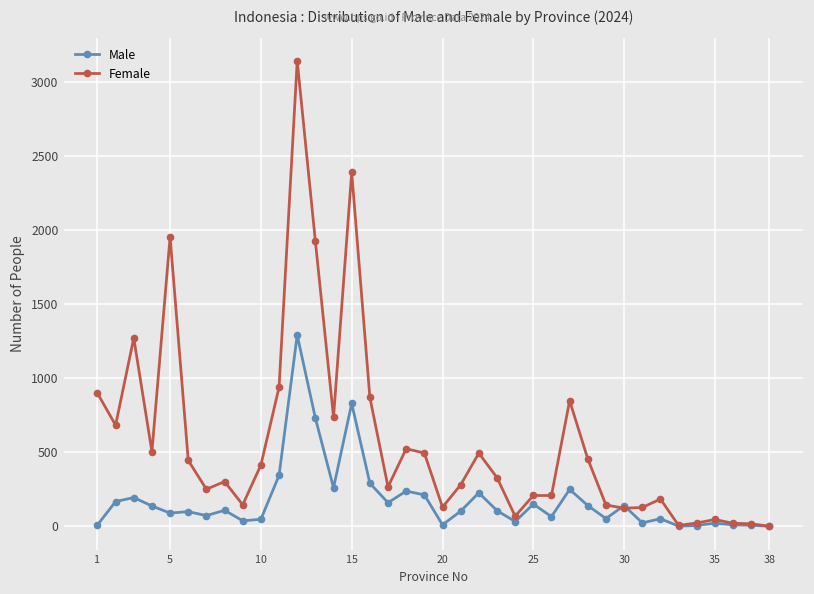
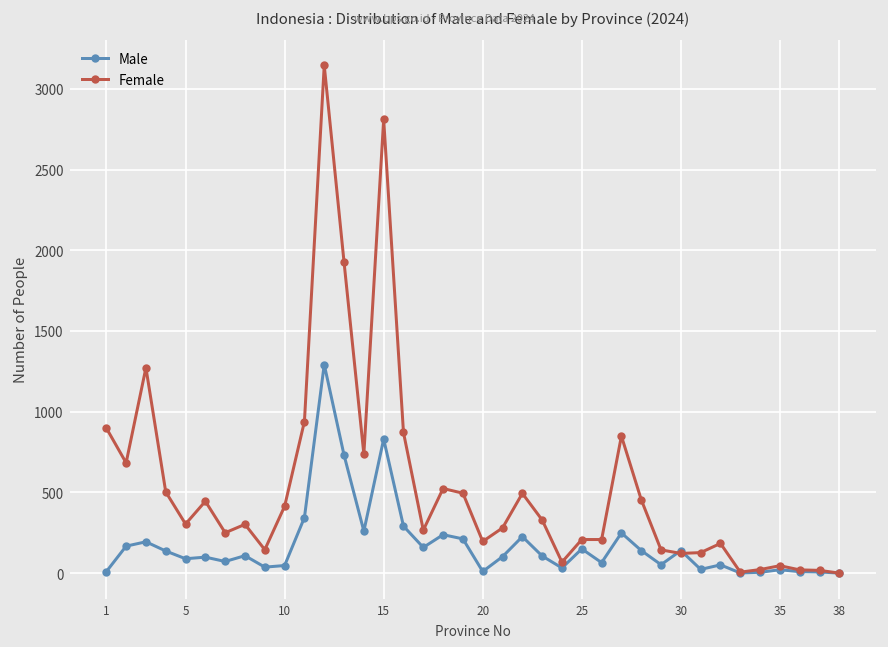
  {
    "Male": {
      "1": 10,
      "5": 90,
      "10": 50,
      "15": 830,
      "20": 10,
      "25": 150,
      "35": 20
    },
    "Female": {
      "1": 900,
-     "5": 1960,
+     "5": 300,
      "10": 410,
-     "15": 2390,
-     "20": 130,
+     "15": 2810,
+     "20": 200,
      "25": 210,
      "35": 50
    }
  }
